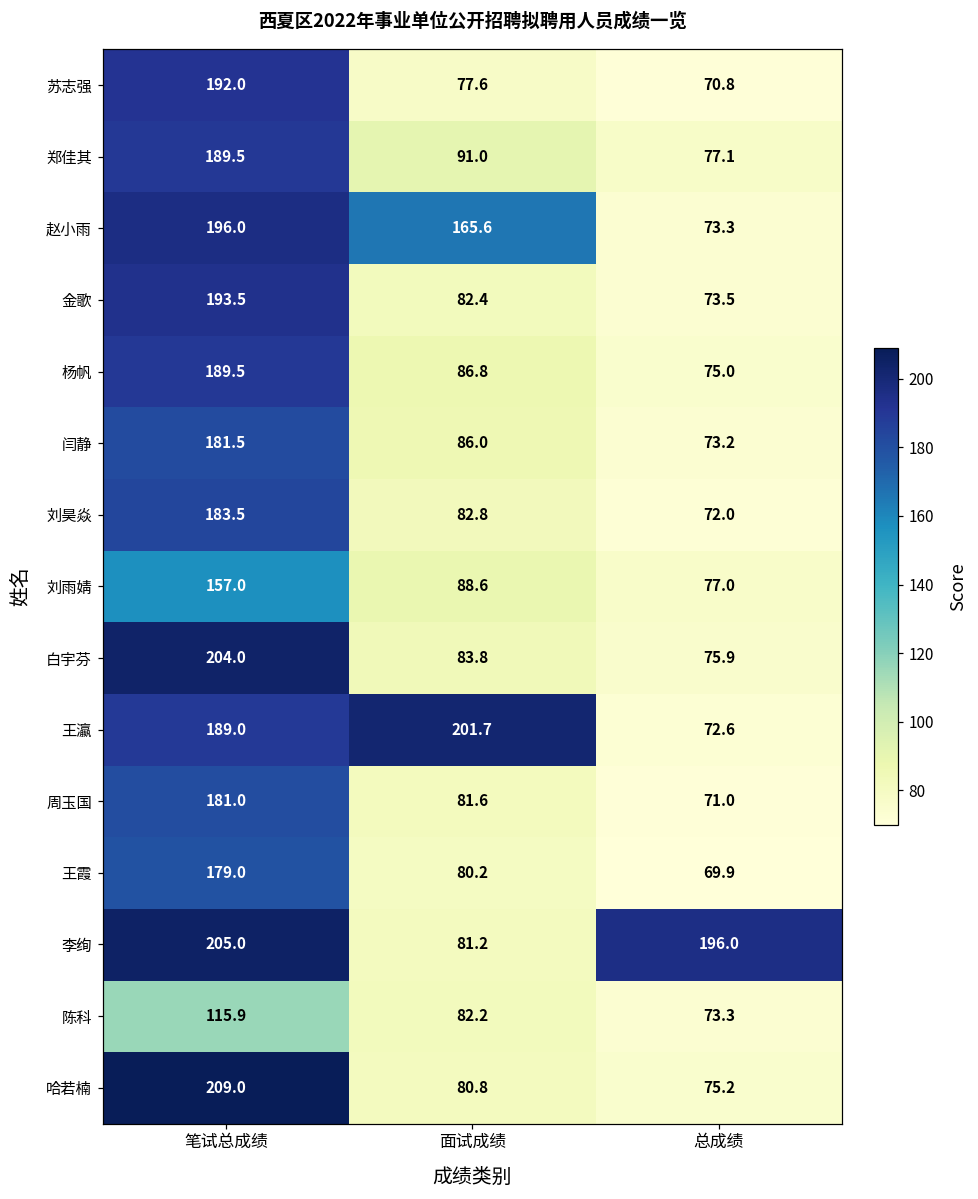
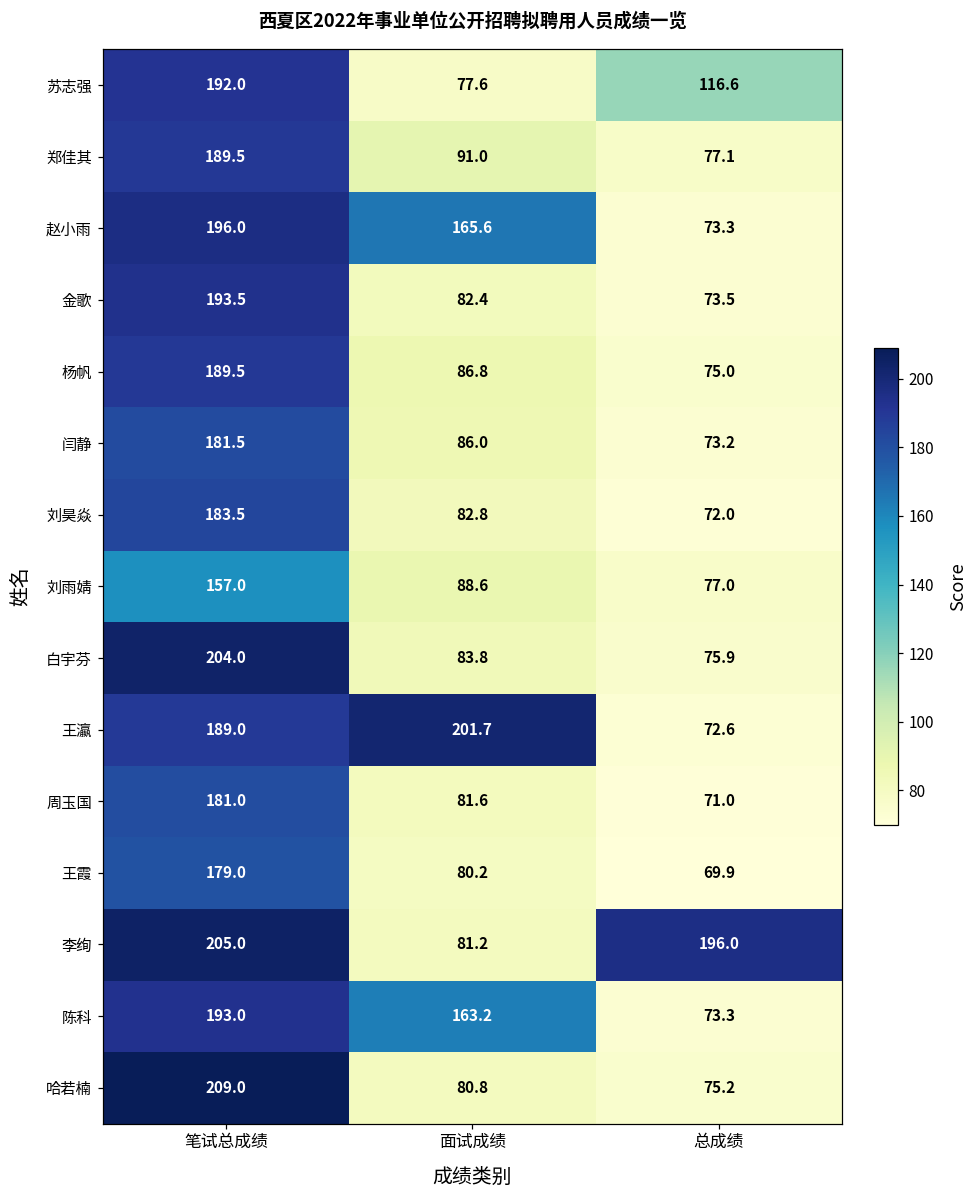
  {
    "苏志强": {
      "笔试总成绩": 192.0,
      "面试成绩": 77.6,
-     "总成绩": 70.8
+     "总成绩": 116.6
    },
    "郑佳其": {
      "笔试总成绩": 189.5,
      "面试成绩": 91.0,
      "总成绩": 77.1
    },
    "赵小雨": {
      "笔试总成绩": 196.0,
      "面试成绩": 165.6,
      "总成绩": 73.3
    },
    "金歌": {
      "笔试总成绩": 193.5,
      "面试成绩": 82.4,
      "总成绩": 73.5
    },
    "杨帆": {
      "笔试总成绩": 189.5,
      "面试成绩": 86.8,
      "总成绩": 75.0
    },
    "闫静": {
      "笔试总成绩": 181.5,
      "面试成绩": 86.0,
      "总成绩": 73.2
    },
    "刘昊焱": {
      "笔试总成绩": 183.5,
      "面试成绩": 82.8,
      "总成绩": 72.0
    },
    "刘雨婧": {
      "笔试总成绩": 157.0,
      "面试成绩": 88.6,
      "总成绩": 77.0
    },
    "白宇芬": {
      "笔试总成绩": 204.0,
      "面试成绩": 83.8,
      "总成绩": 75.9
    },
    "王瀛": {
      "笔试总成绩": 189.0,
      "面试成绩": 201.7,
      "总成绩": 72.6
    },
    "周玉国": {
      "笔试总成绩": 181.0,
      "面试成绩": 81.6,
      "总成绩": 71.0
    },
    "王霞": {
      "笔试总成绩": 179.0,
      "面试成绩": 80.2,
      "总成绩": 69.9
    },
    "李绚": {
      "笔试总成绩": 205.0,
      "面试成绩": 81.2,
      "总成绩": 196.0
    },
    "陈科": {
-     "笔试总成绩": 115.9,
-     "面试成绩": 82.2,
+     "笔试总成绩": 193.0,
+     "面试成绩": 163.2,
      "总成绩": 73.3
    },
    "哈若楠": {
      "笔试总成绩": 209.0,
      "面试成绩": 80.8,
      "总成绩": 75.2
    }
  }
